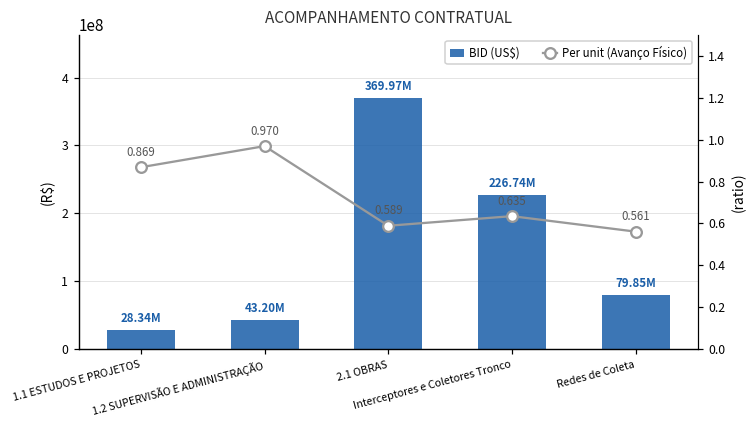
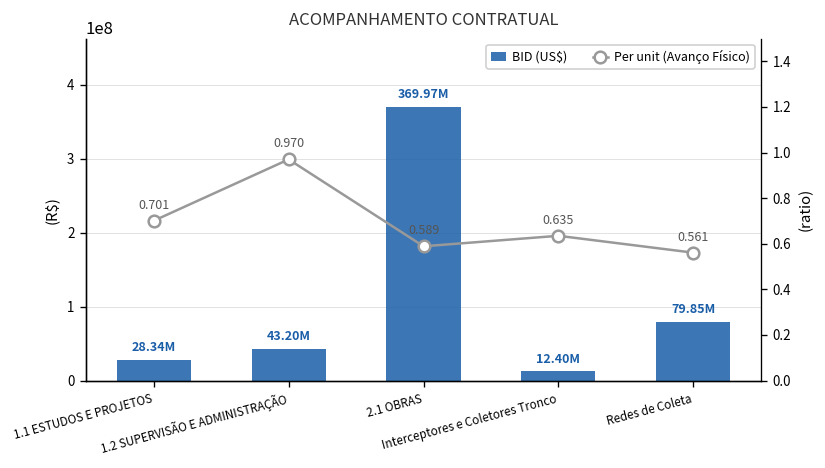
  {
    "BID (US$)": {
      "1.1 ESTUDOS E PROJETOS": "28.34M",
      "1.2 SUPERVISÃO E ADMINISTRAÇÃO": "43.20M",
      "2.1 OBRAS": "369.97M",
-     "Interceptores e Coletores Tronco": "226.74M",
+     "Interceptores e Coletores Tronco": "12.40M",
      "Redes de Coleta": "79.85M"
    },
    "Per unit (Avanço Físico)": {
-     "1.1 ESTUDOS E PROJETOS": "0.869",
+     "1.1 ESTUDOS E PROJETOS": "0.701",
      "1.2 SUPERVISÃO E ADMINISTRAÇÃO": "0.970",
      "2.1 OBRAS": "0.589",
      "Interceptores e Coletores Tronco": "0.635",
      "Redes de Coleta": "0.561"
    }
  }
